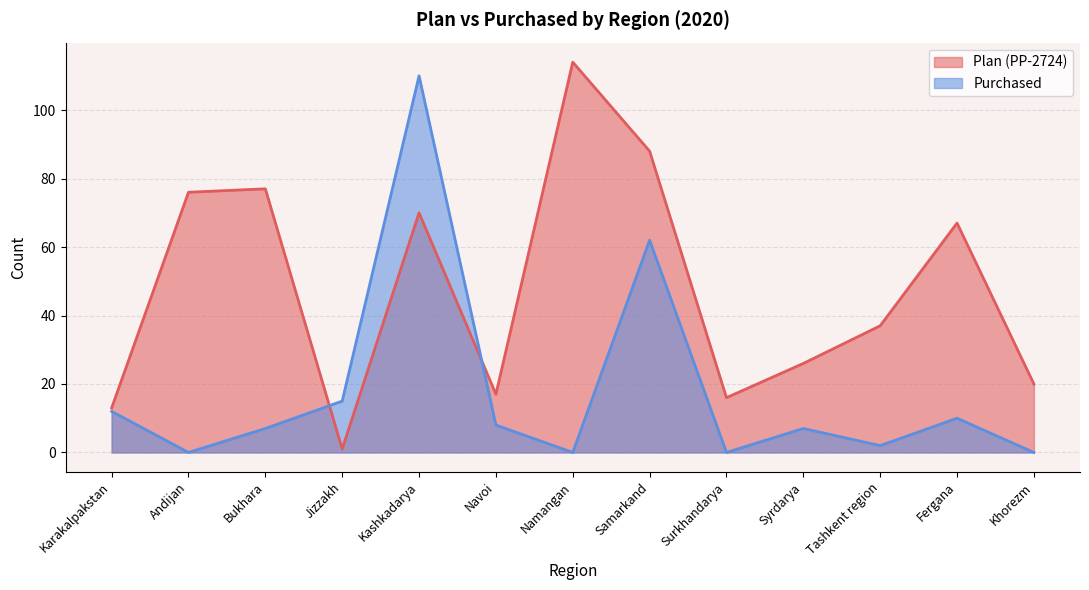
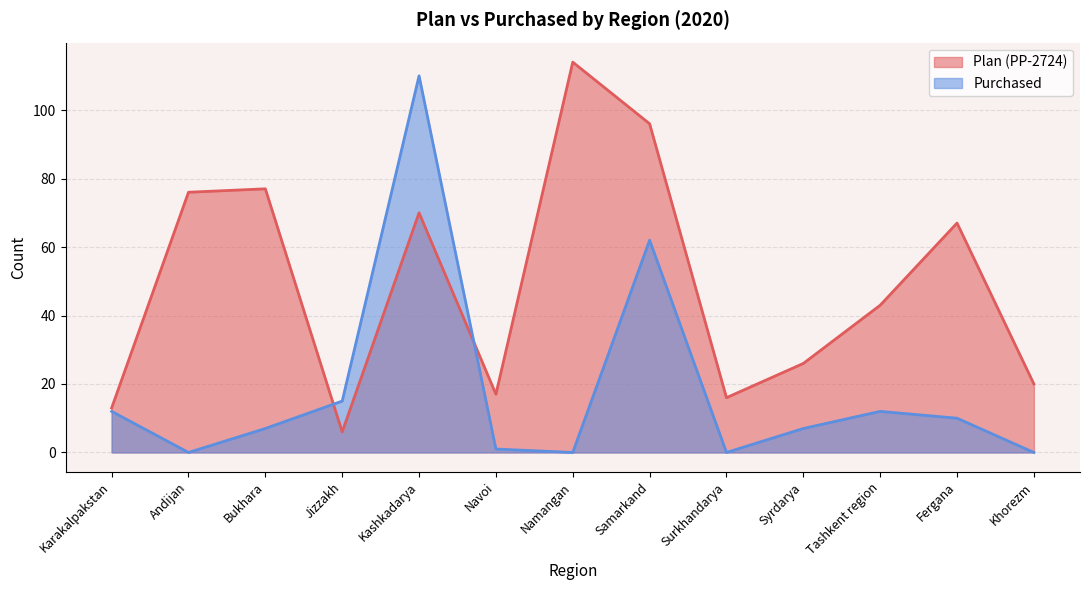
  {
    "Plan (PP-2724)": {
      "Karakalpakstan": 13,
      "Andijan": 76,
      "Bukhara": 77,
-     "Jizzakh": 1,
+     "Jizzakh": 6,
      "Kashkadarya": 70,
      "Navoi": 17,
      "Namangan": 114,
-     "Samarkand": 88,
+     "Samarkand": 96,
      "Surkhandarya": 16,
      "Syrdarya": 26,
-     "Tashkent region": 37,
+     "Tashkent region": 43,
      "Fergana": 67,
      "Khorezm": 20
    },
    "Purchased": {
      "Karakalpakstan": 12,
      "Andijan": 0,
      "Bukhara": 7,
      "Jizzakh": 15,
      "Kashkadarya": 110,
-     "Navoi": 8,
+     "Navoi": 1,
      "Namangan": 0,
      "Samarkand": 62,
      "Surkhandarya": 0,
      "Syrdarya": 7,
-     "Tashkent region": 2,
+     "Tashkent region": 12,
      "Fergana": 10,
      "Khorezm": 0
    }
  }
